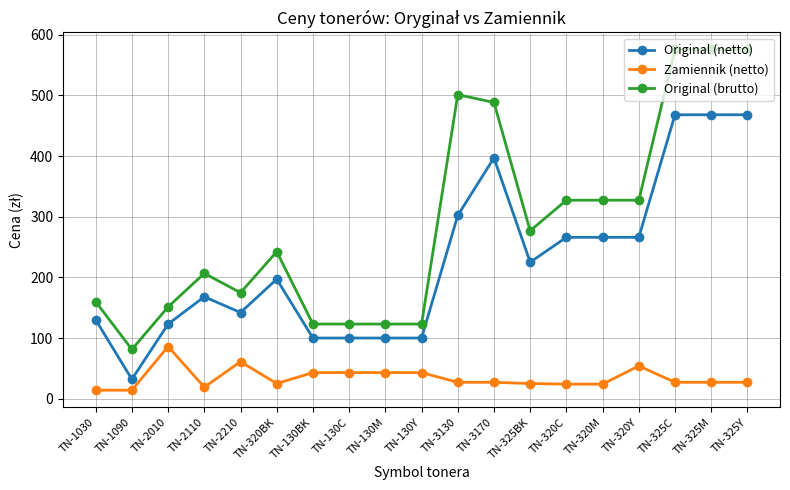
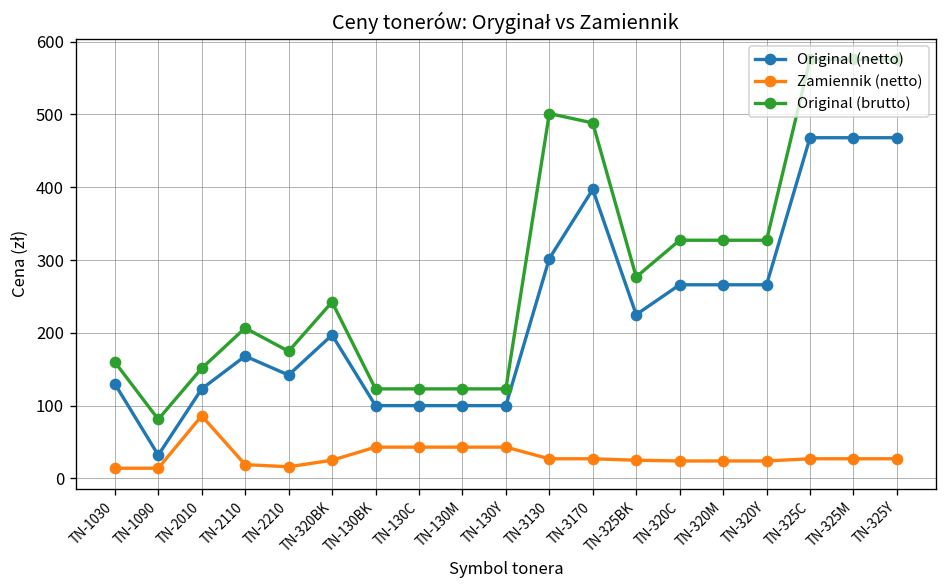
  {
    "Original (netto)": {
      "TN-1030": 130,
      "TN-1090": 30,
      "TN-2010": 120,
      "TN-2110": 170,
      "TN-2210": 140,
      "TN-320BK": 200,
      "TN-130BK": 100,
      "TN-130C": 100,
      "TN-130M": 100,
      "TN-130Y": 100,
      "TN-3130": 300,
      "TN-3170": 400,
      "TN-325BK": 230,
      "TN-320C": 270,
      "TN-320M": 270,
      "TN-320Y": 270,
      "TN-325C": 470,
      "TN-325M": 470,
      "TN-325Y": 470
    },
    "Zamiennik (netto)": {
      "TN-1030": 10,
      "TN-1090": 10,
      "TN-2010": 90,
      "TN-2110": 20,
-     "TN-2210": 60,
+     "TN-2210": 20,
      "TN-320BK": 30,
      "TN-130BK": 40,
      "TN-130C": 40,
      "TN-130M": 40,
      "TN-130Y": 40,
      "TN-3130": 30,
      "TN-3170": 30,
      "TN-325BK": 30,
      "TN-320C": 20,
      "TN-320M": 20,
-     "TN-320Y": 50,
+     "TN-320Y": 20,
      "TN-325C": 30,
      "TN-325M": 30,
      "TN-325Y": 30
    },
    "Original (brutto)": {
      "TN-1030": 160,
      "TN-1090": 80,
      "TN-2010": 150,
      "TN-2110": 210,
      "TN-2210": 170,
      "TN-320BK": 240,
      "TN-130BK": 120,
      "TN-130C": 120,
      "TN-130M": 120,
      "TN-130Y": 120,
      "TN-3130": 500,
      "TN-3170": 490,
      "TN-325BK": 280,
      "TN-320C": 330,
      "TN-320M": 330,
      "TN-320Y": 330
    }
  }
